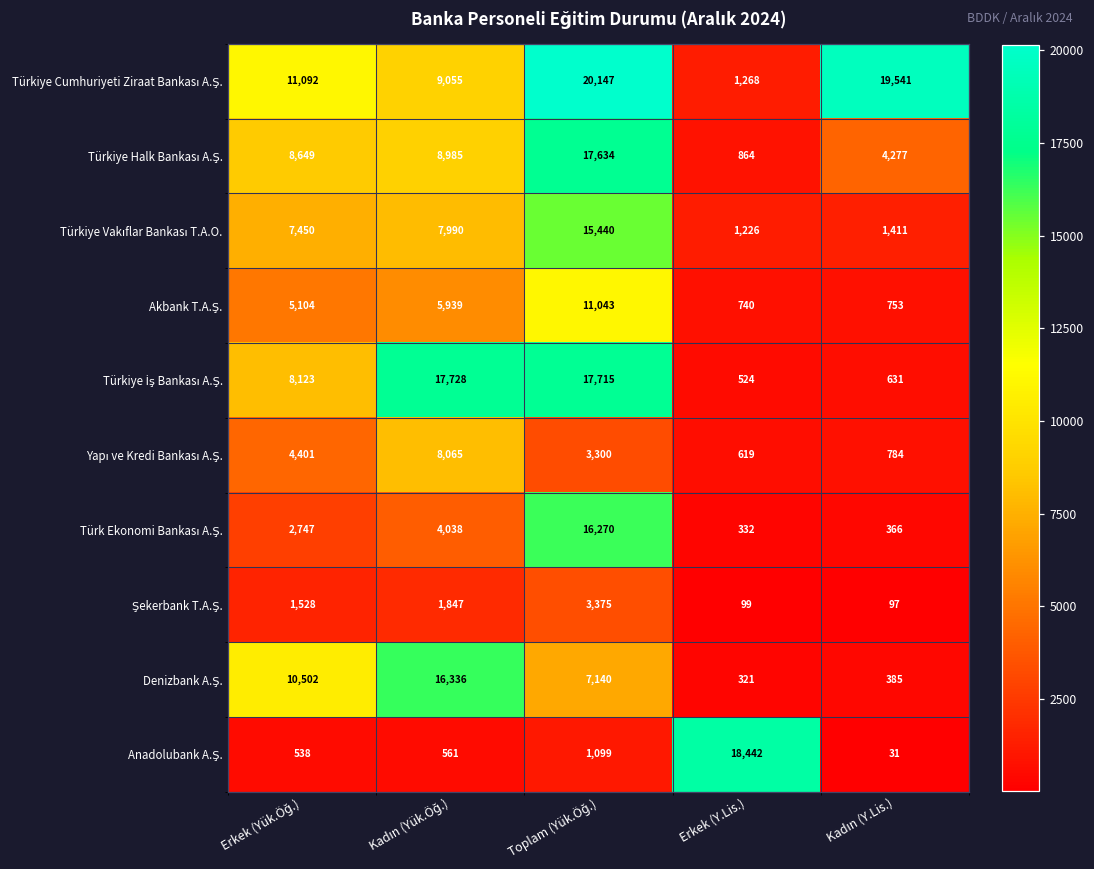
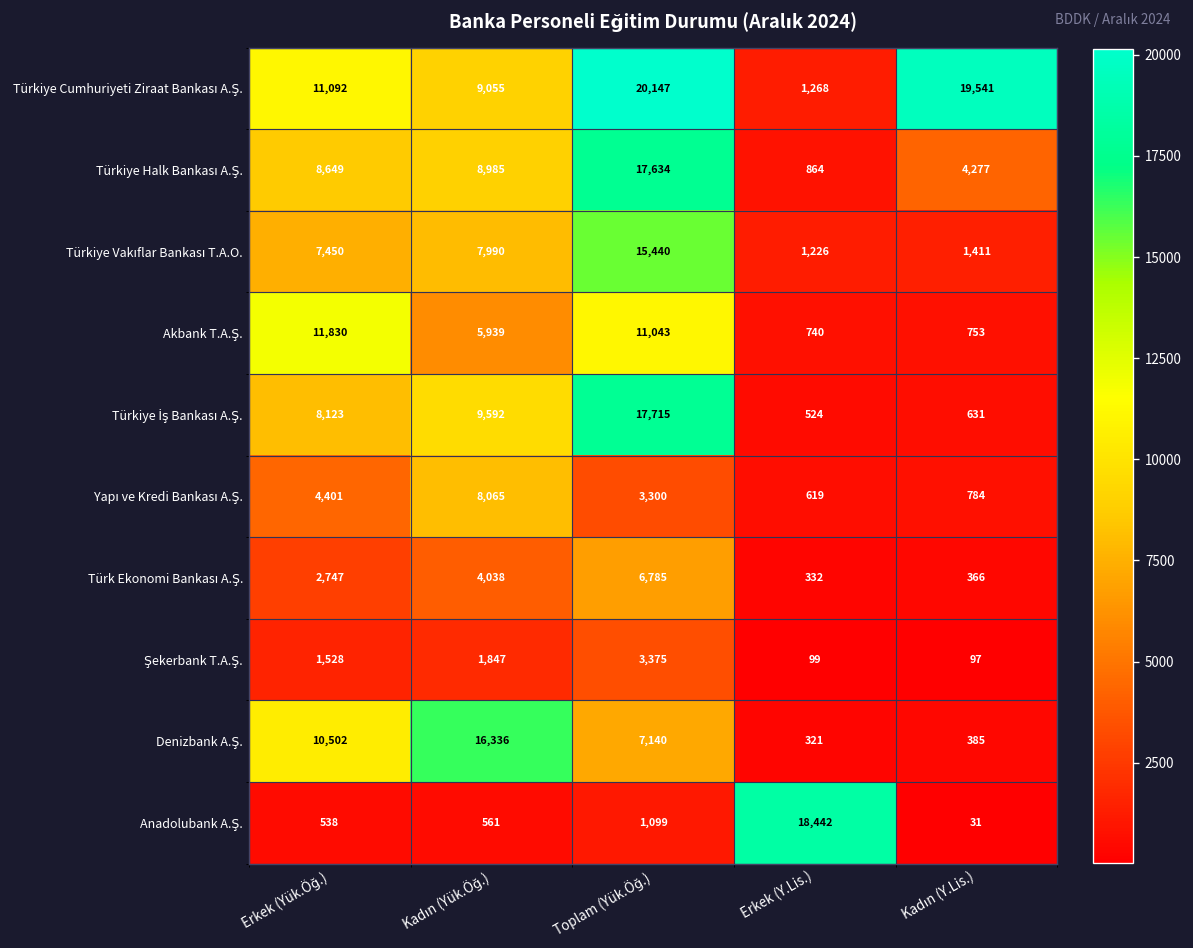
  {
    "Türkiye Cumhuriyeti Ziraat Bankası A.Ş.": {
      "Erkek (Yük.Öğ.)": "11,092",
      "Kadın (Yük.Öğ.)": "9,055",
      "Toplam (Yük.Öğ.)": "20,147",
      "Erkek (Y.Lis.)": "1,268",
      "Kadın (Y.Lis.)": "19,541"
    },
    "Türkiye Halk Bankası A.Ş.": {
      "Erkek (Yük.Öğ.)": "8,649",
      "Kadın (Yük.Öğ.)": "8,985",
      "Toplam (Yük.Öğ.)": "17,634",
      "Erkek (Y.Lis.)": "864",
      "Kadın (Y.Lis.)": "4,277"
    },
    "Türkiye Vakıflar Bankası T.A.O.": {
      "Erkek (Yük.Öğ.)": "7,450",
      "Kadın (Yük.Öğ.)": "7,990",
      "Toplam (Yük.Öğ.)": "15,440",
      "Erkek (Y.Lis.)": "1,226",
      "Kadın (Y.Lis.)": "1,411"
    },
    "Akbank T.A.Ş.": {
-     "Erkek (Yük.Öğ.)": "5,104",
+     "Erkek (Yük.Öğ.)": "11,830",
      "Kadın (Yük.Öğ.)": "5,939",
      "Toplam (Yük.Öğ.)": "11,043",
      "Erkek (Y.Lis.)": "740",
      "Kadın (Y.Lis.)": "753"
    },
    "Türkiye İş Bankası A.Ş.": {
      "Erkek (Yük.Öğ.)": "8,123",
-     "Kadın (Yük.Öğ.)": "17,728",
+     "Kadın (Yük.Öğ.)": "9,592",
      "Toplam (Yük.Öğ.)": "17,715",
      "Erkek (Y.Lis.)": "524",
      "Kadın (Y.Lis.)": "631"
    },
    "Yapı ve Kredi Bankası A.Ş.": {
      "Erkek (Yük.Öğ.)": "4,401",
      "Kadın (Yük.Öğ.)": "8,065",
      "Toplam (Yük.Öğ.)": "3,300",
      "Erkek (Y.Lis.)": "619",
      "Kadın (Y.Lis.)": "784"
    },
    "Türk Ekonomi Bankası A.Ş.": {
      "Erkek (Yük.Öğ.)": "2,747",
      "Kadın (Yük.Öğ.)": "4,038",
-     "Toplam (Yük.Öğ.)": "16,270",
+     "Toplam (Yük.Öğ.)": "6,785",
      "Erkek (Y.Lis.)": "332",
      "Kadın (Y.Lis.)": "366"
    },
    "Şekerbank T.A.Ş.": {
      "Erkek (Yük.Öğ.)": "1,528",
      "Kadın (Yük.Öğ.)": "1,847",
      "Toplam (Yük.Öğ.)": "3,375",
      "Erkek (Y.Lis.)": "99",
      "Kadın (Y.Lis.)": "97"
    },
    "Denizbank A.Ş.": {
      "Erkek (Yük.Öğ.)": "10,502",
      "Kadın (Yük.Öğ.)": "16,336",
      "Toplam (Yük.Öğ.)": "7,140",
      "Erkek (Y.Lis.)": "321",
      "Kadın (Y.Lis.)": "385"
    },
    "Anadolubank A.Ş.": {
      "Erkek (Yük.Öğ.)": "538",
      "Kadın (Yük.Öğ.)": "561",
      "Toplam (Yük.Öğ.)": "1,099",
      "Erkek (Y.Lis.)": "18,442",
      "Kadın (Y.Lis.)": "31"
    }
  }
